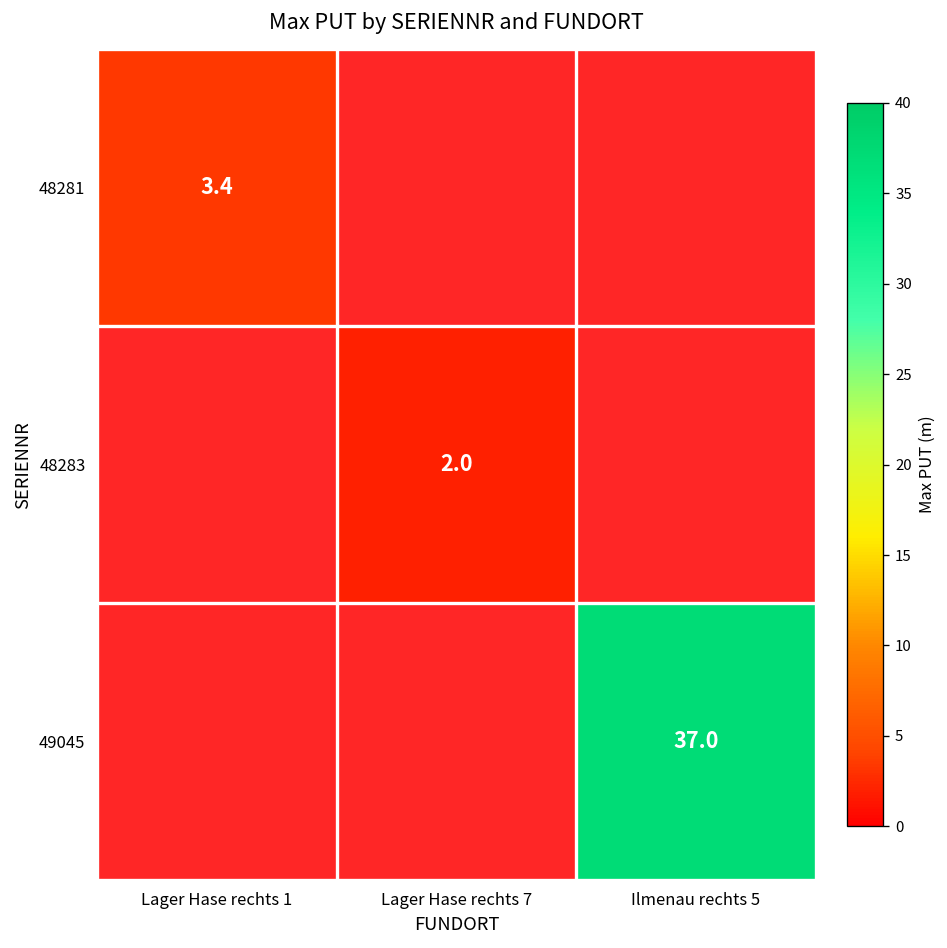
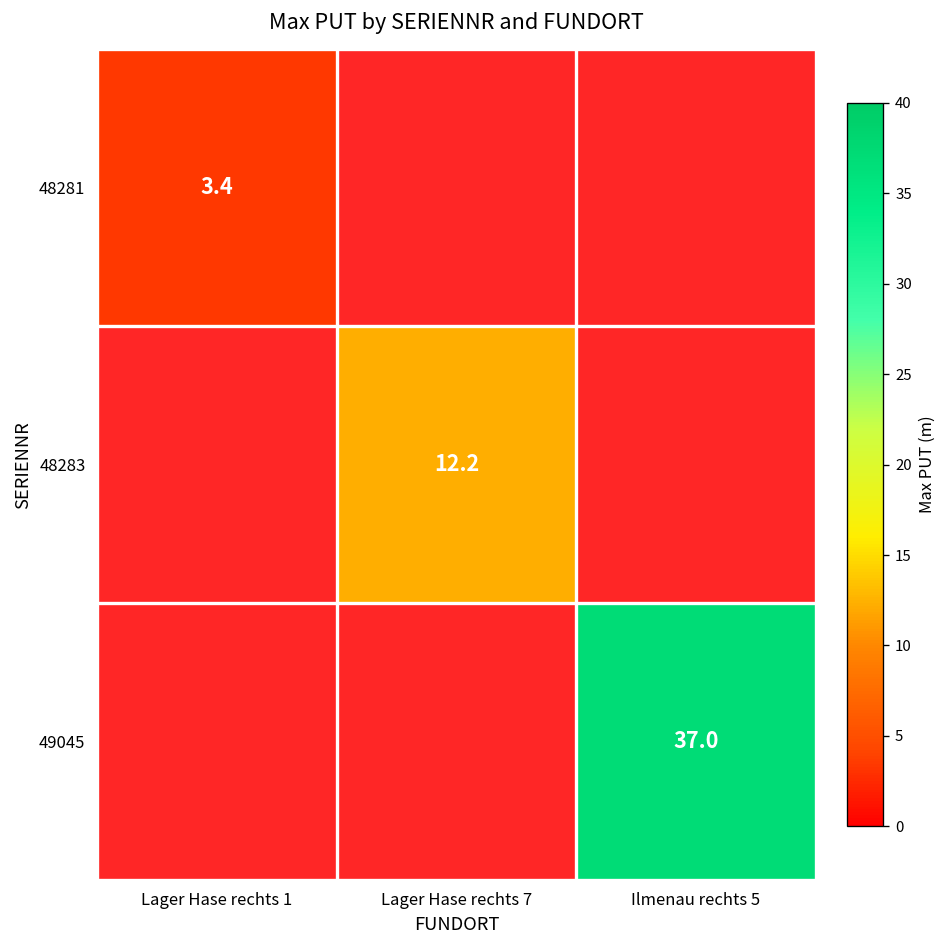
  {
    "48281": {
      "Lager Hase rechts 1": 3.4
    },
    "48283": {
-     "Lager Hase rechts 7": 2.0
+     "Lager Hase rechts 7": 12.2
    },
    "49045": {
      "Ilmenau rechts 5": 37.0
    }
  }
